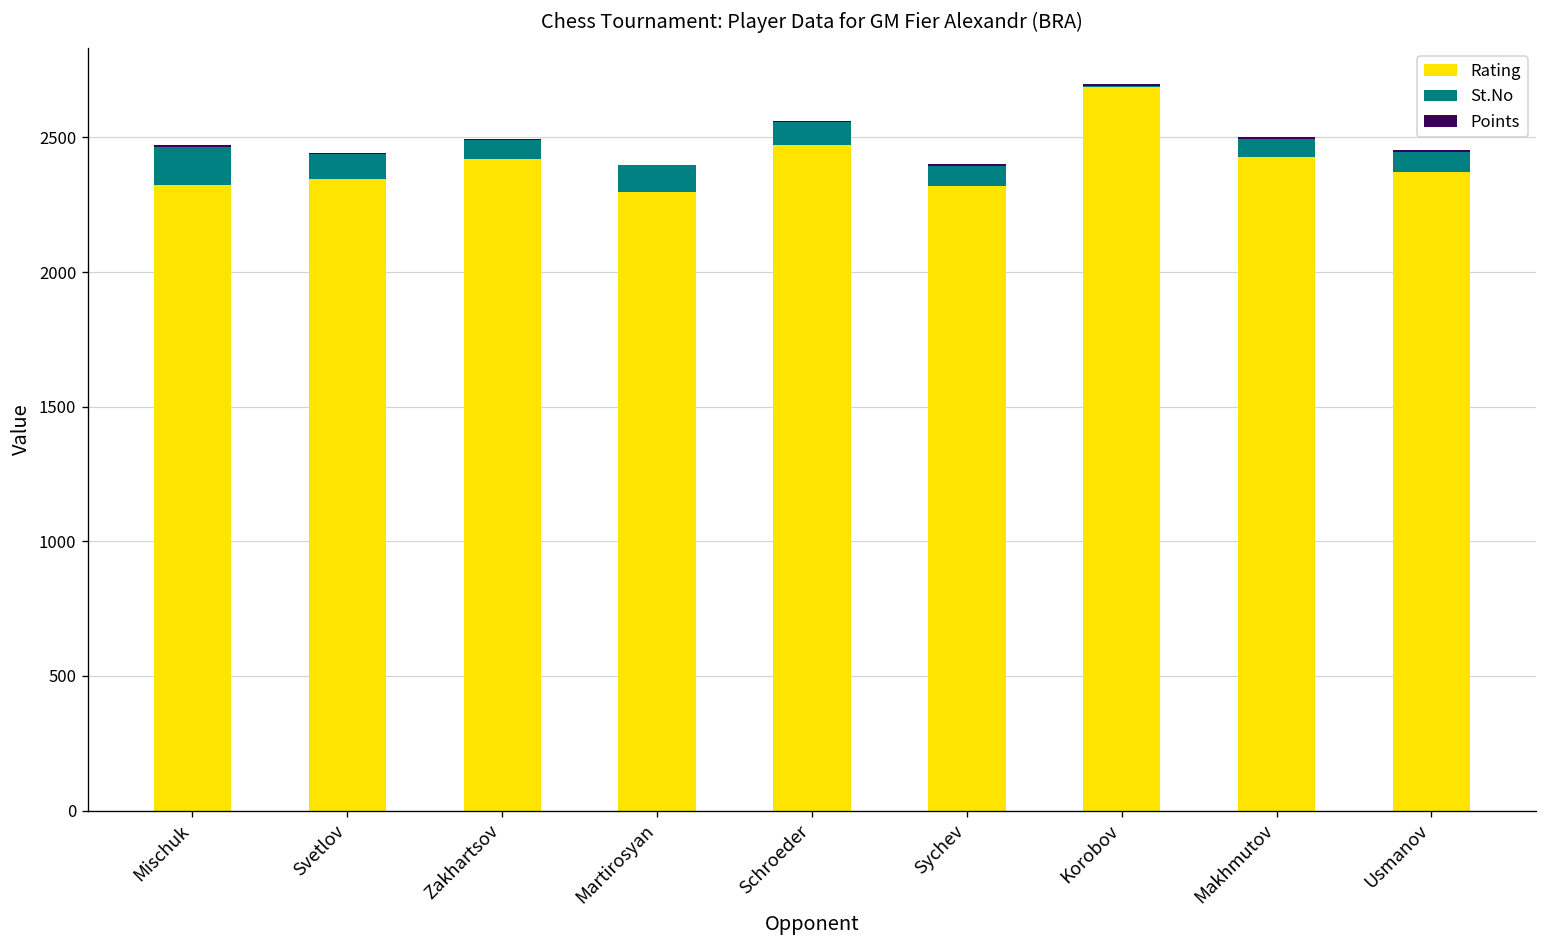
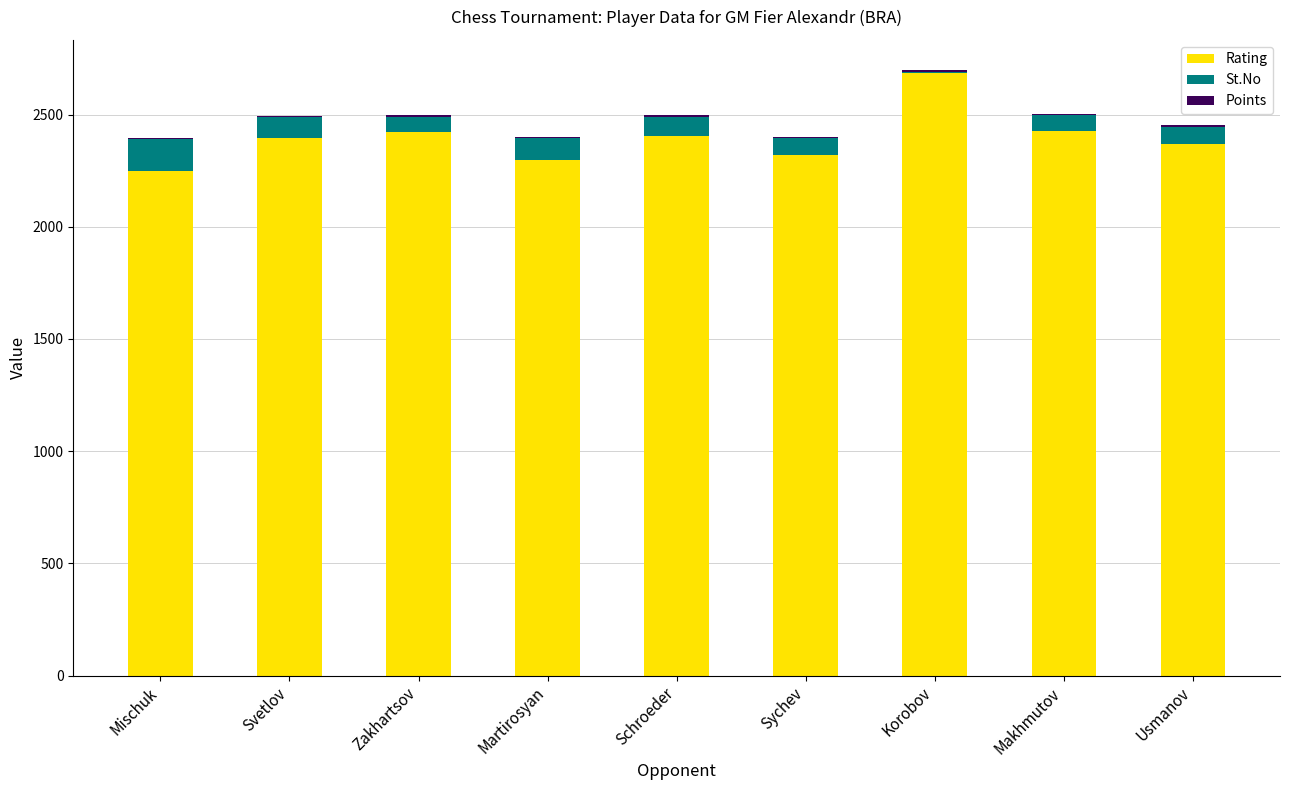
  {
    "Rating": {
-     "Mischuk": 2320,
-     "Svetlov": 2340,
+     "Mischuk": 2250,
+     "Svetlov": 2400,
      "Zakhartsov": 2420,
      "Martirosyan": 2300,
-     "Schroeder": 2470,
+     "Schroeder": 2410,
      "Sychev": 2320,
      "Korobov": 2690,
      "Makhmutov": 2430,
      "Usmanov": 2370
    },
    "St.No": {
      "Mischuk": 140,
      "Svetlov": 90,
      "Zakhartsov": 70,
      "Martirosyan": 100,
      "Schroeder": 90,
      "Sychev": 80,
      "Makhmutov": 70,
      "Usmanov": 80
    }
  }
